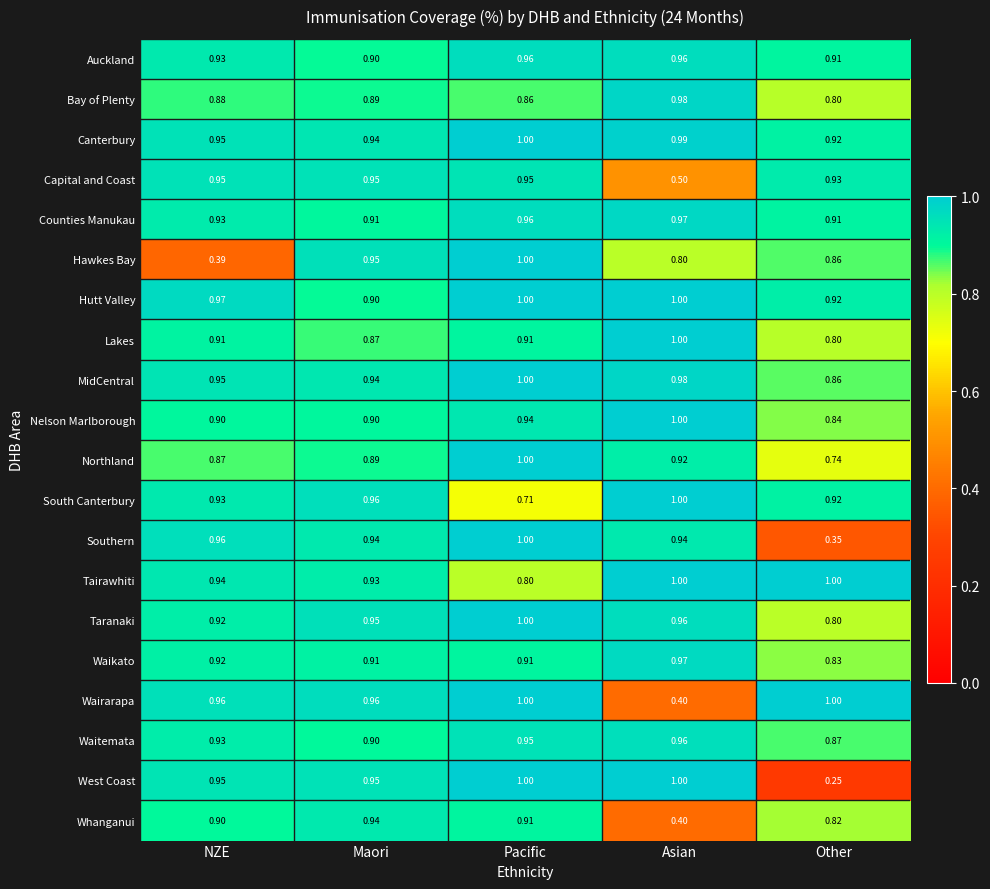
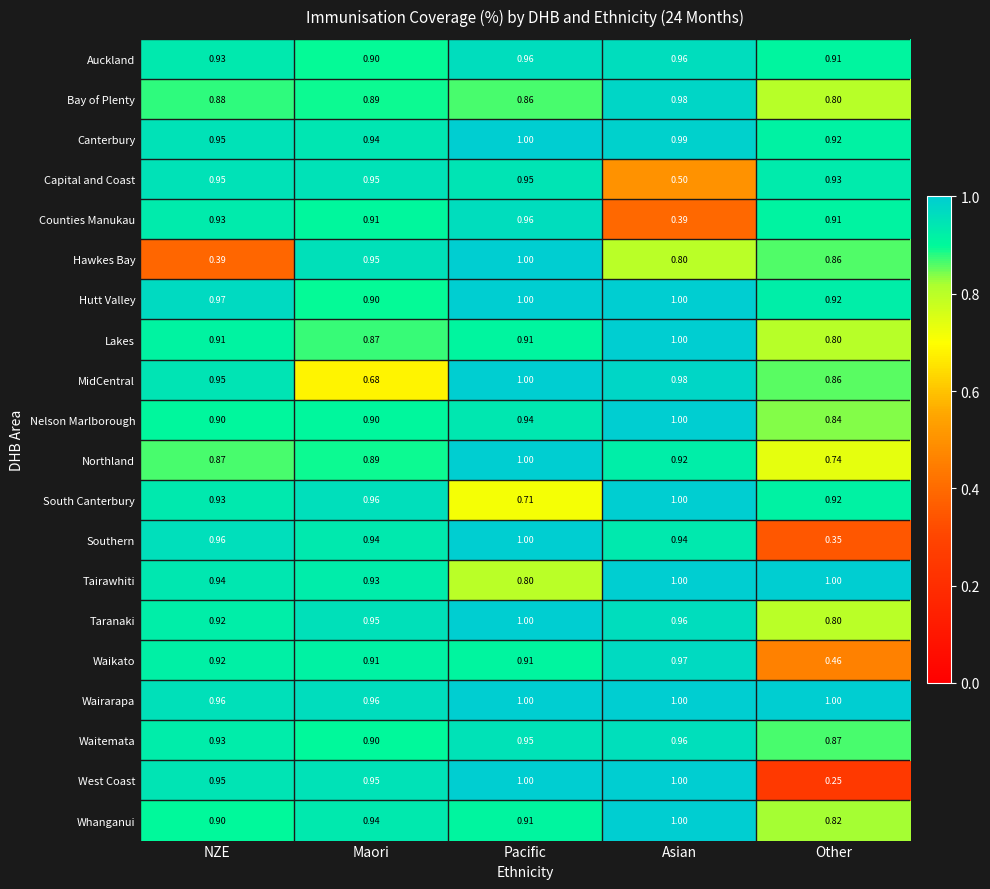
  {
    "Auckland": {
      "NZE": 0.93,
      "Maori": 0.90,
      "Pacific": 0.96,
      "Asian": 0.96,
      "Other": 0.91
    },
    "Bay of Plenty": {
      "NZE": 0.88,
      "Maori": 0.89,
      "Pacific": 0.86,
      "Asian": 0.98,
      "Other": 0.80
    },
    "Canterbury": {
      "NZE": 0.95,
      "Maori": 0.94,
      "Pacific": 1.00,
      "Asian": 0.99,
      "Other": 0.92
    },
    "Capital and Coast": {
      "NZE": 0.95,
      "Maori": 0.95,
      "Pacific": 0.95,
      "Asian": 0.50,
      "Other": 0.93
    },
    "Counties Manukau": {
      "NZE": 0.93,
      "Maori": 0.91,
      "Pacific": 0.96,
-     "Asian": 0.97,
+     "Asian": 0.39,
      "Other": 0.91
    },
    "Hawkes Bay": {
      "NZE": 0.39,
      "Maori": 0.95,
      "Pacific": 1.00,
      "Asian": 0.80,
      "Other": 0.86
    },
    "Hutt Valley": {
      "NZE": 0.97,
      "Maori": 0.90,
      "Pacific": 1.00,
      "Asian": 1.00,
      "Other": 0.92
    },
    "Lakes": {
      "NZE": 0.91,
      "Maori": 0.87,
      "Pacific": 0.91,
      "Asian": 1.00,
      "Other": 0.80
    },
    "MidCentral": {
      "NZE": 0.95,
-     "Maori": 0.94,
+     "Maori": 0.68,
      "Pacific": 1.00,
      "Asian": 0.98,
      "Other": 0.86
    },
    "Nelson Marlborough": {
      "NZE": 0.90,
      "Maori": 0.90,
      "Pacific": 0.94,
      "Asian": 1.00,
      "Other": 0.84
    },
    "Northland": {
      "NZE": 0.87,
      "Maori": 0.89,
      "Pacific": 1.00,
      "Asian": 0.92,
      "Other": 0.74
    },
    "South Canterbury": {
      "NZE": 0.93,
      "Maori": 0.96,
      "Pacific": 0.71,
      "Asian": 1.00,
      "Other": 0.92
    },
    "Southern": {
      "NZE": 0.96,
      "Maori": 0.94,
      "Pacific": 1.00,
      "Asian": 0.94,
      "Other": 0.35
    },
    "Tairawhiti": {
      "NZE": 0.94,
      "Maori": 0.93,
      "Pacific": 0.80,
      "Asian": 1.00,
      "Other": 1.00
    },
    "Taranaki": {
      "NZE": 0.92,
      "Maori": 0.95,
      "Pacific": 1.00,
      "Asian": 0.96,
      "Other": 0.80
    },
    "Waikato": {
      "NZE": 0.92,
      "Maori": 0.91,
      "Pacific": 0.91,
      "Asian": 0.97,
-     "Other": 0.83
+     "Other": 0.46
    },
    "Wairarapa": {
      "NZE": 0.96,
      "Maori": 0.96,
      "Pacific": 1.00,
-     "Asian": 0.40,
+     "Asian": 1.00,
      "Other": 1.00
    },
    "Waitemata": {
      "NZE": 0.93,
      "Maori": 0.90,
      "Pacific": 0.95,
      "Asian": 0.96,
      "Other": 0.87
    },
    "West Coast": {
      "NZE": 0.95,
      "Maori": 0.95,
      "Pacific": 1.00,
      "Asian": 1.00,
      "Other": 0.25
    },
    "Whanganui": {
      "NZE": 0.90,
      "Maori": 0.94,
      "Pacific": 0.91,
-     "Asian": 0.40,
+     "Asian": 1.00,
      "Other": 0.82
    }
  }
